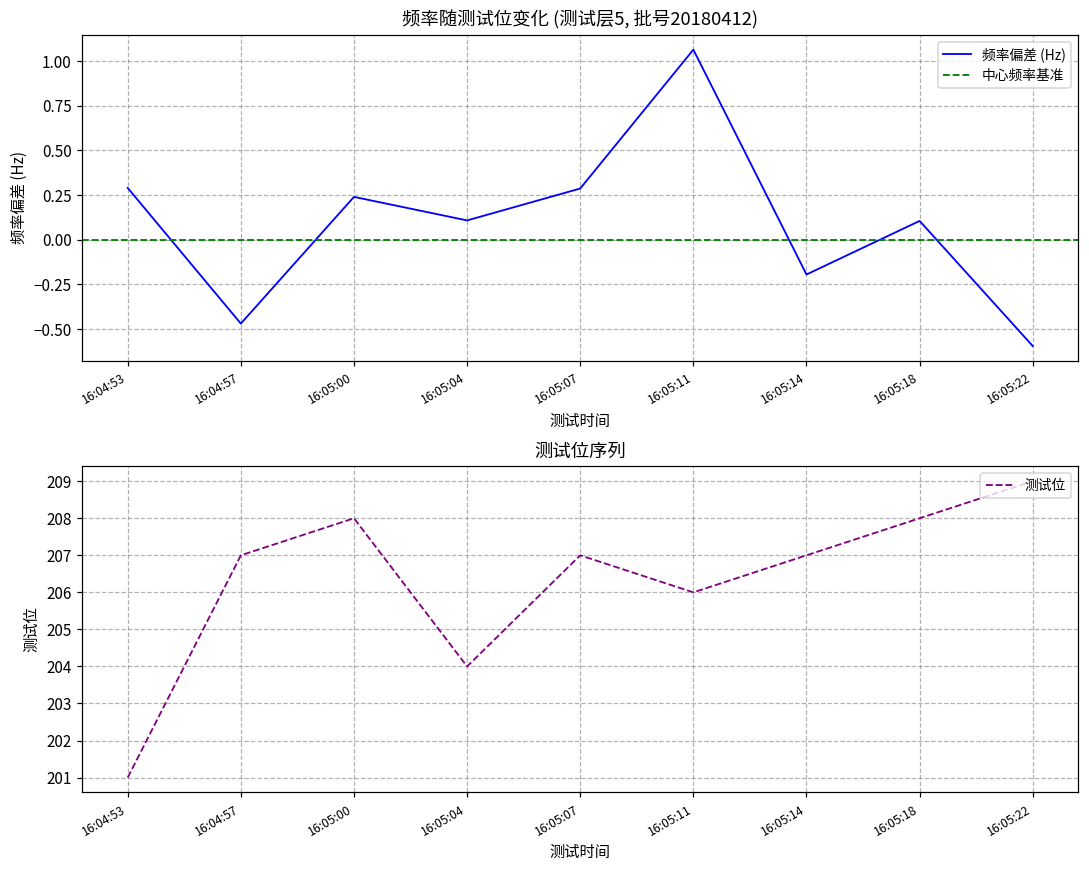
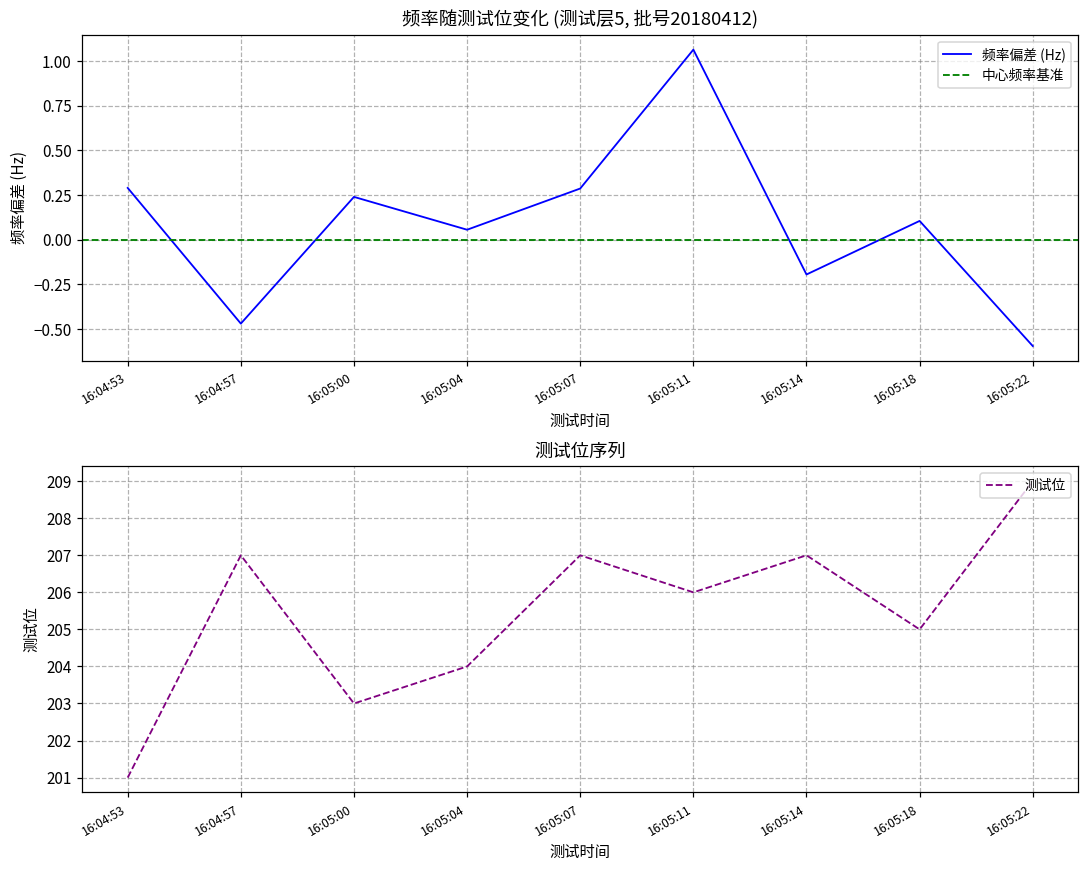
  {
    "频率随测试位变化 (测试层5, 批号20180412)": {
      "16:04:53": 0.29,
      "16:04:57": -0.47,
      "16:05:00": 0.24,
-     "16:05:04": 0.11,
+     "16:05:04": 0.06,
      "16:05:07": 0.29,
      "16:05:11": 1.06,
      "16:05:14": -0.19,
      "16:05:18": 0.11,
      "16:05:22": -0.59
    },
    "测试位序列": {
      "16:04:53": 201,
      "16:04:57": 207,
-     "16:05:00": 208,
+     "16:05:00": 203,
      "16:05:04": 204,
      "16:05:07": 207,
      "16:05:11": 206,
      "16:05:14": 207,
-     "16:05:18": 208
+     "16:05:18": 205
    }
  }
